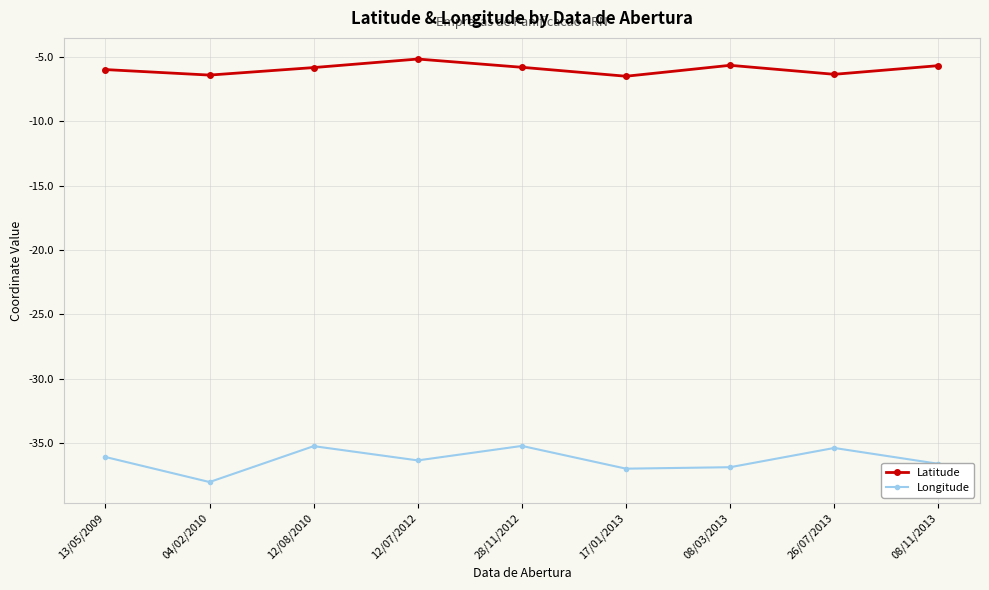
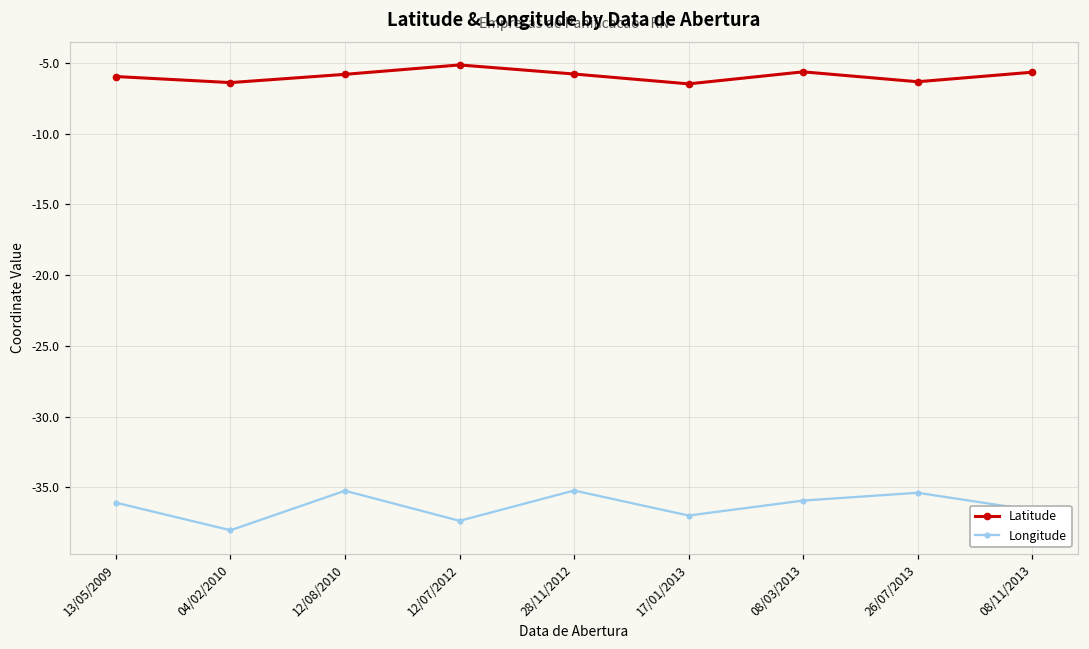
  {
    "Latitude": {
      "13/05/2009": -6.0,
      "04/02/2010": -6.4,
      "12/08/2010": -5.8,
      "12/07/2012": -5.2,
      "28/11/2012": -5.8,
      "17/01/2013": -6.5,
      "08/03/2013": -5.6,
      "26/07/2013": -6.3,
      "08/11/2013": -5.7
    },
    "Longitude": {
      "13/05/2009": -36.1,
      "04/02/2010": -38.0,
      "12/08/2010": -35.2,
-     "12/07/2012": -36.3,
+     "12/07/2012": -37.4,
      "28/11/2012": -35.2,
      "17/01/2013": -37.0,
-     "08/03/2013": -36.9,
+     "08/03/2013": -35.9,
      "26/07/2013": -35.4
    }
  }
